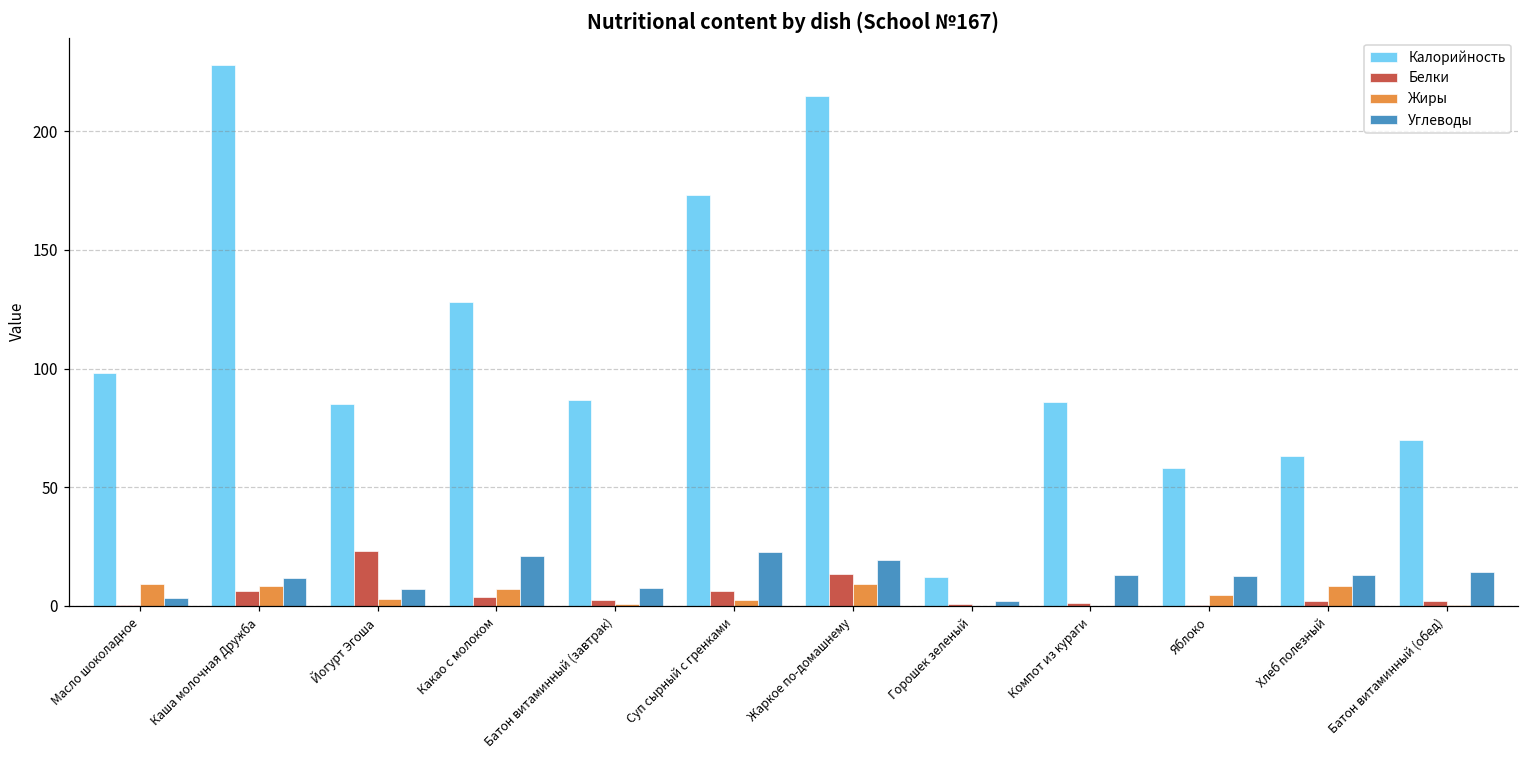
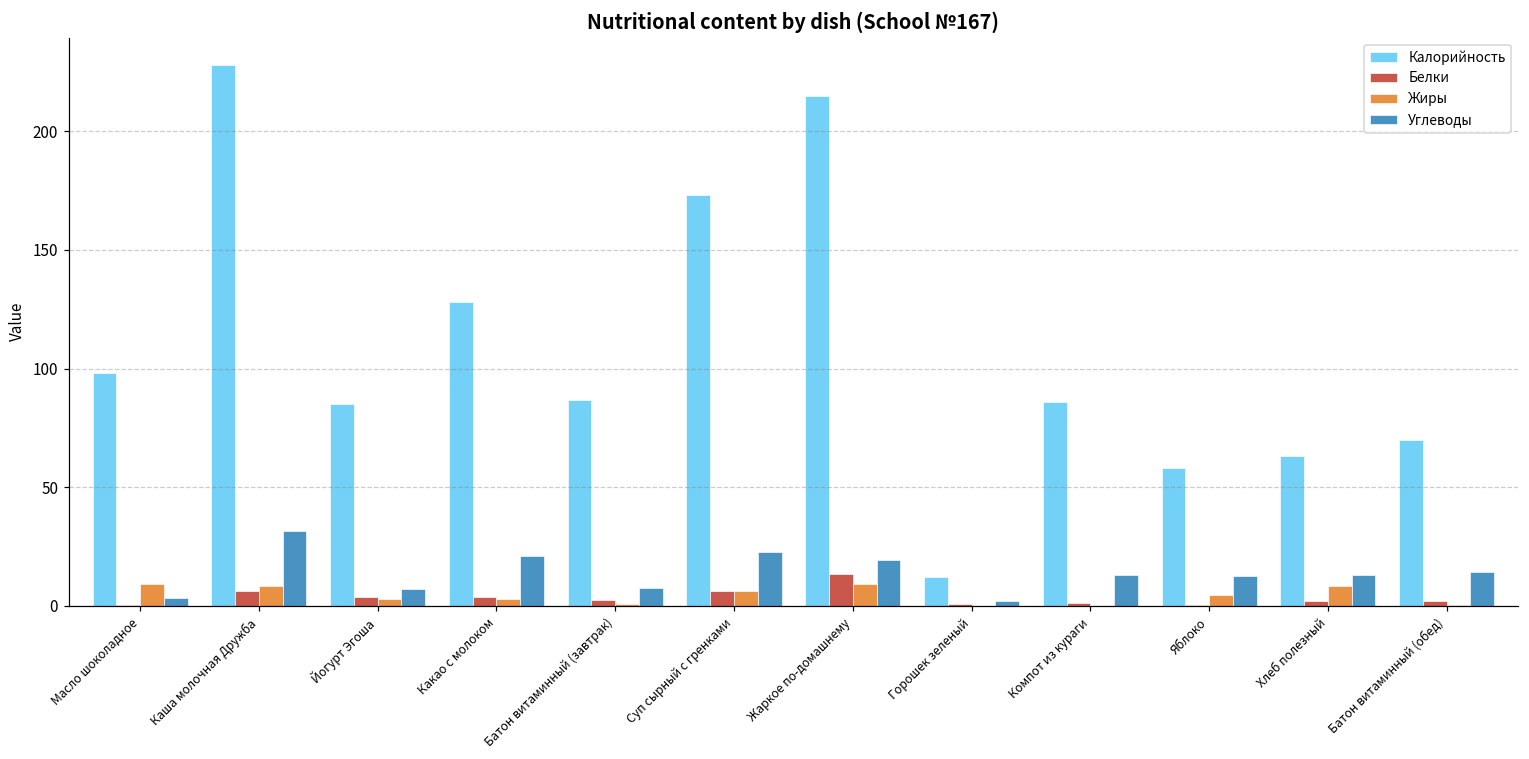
  {
    "Калорийность": {
      "Масло шоколадное": 98,
      "Каша молочная Дружба": 228,
      "Йогурт Эгоша": 85,
      "Какао с молоком": 128,
      "Батон витаминный (завтрак)": 87,
      "Суп сырный с гренками": 173,
      "Жаркое по-домашнему": 215,
      "Горошек зеленый": 12,
      "Компот из кураги": 86,
      "Яблоко": 58,
      "Хлеб полезный": 63,
      "Батон витаминный (обед)": 70
    },
    "Белки": {
      "Каша молочная Дружба": 6,
-     "Йогурт Эгоша": 23,
+     "Йогурт Эгоша": 4,
      "Какао с молоком": 4,
      "Батон витаминный (завтрак)": 3,
      "Суп сырный с гренками": 6,
      "Жаркое по-домашнему": 13,
      "Хлеб полезный": 2,
      "Батон витаминный (обед)": 2
    },
    "Жиры": {
      "Масло шоколадное": 9,
      "Каша молочная Дружба": 9,
      "Йогурт Эгоша": 3,
-     "Какао с молоком": 7,
-     "Суп сырный с гренками": 2,
+     "Какао с молоком": 3,
+     "Суп сырный с гренками": 6,
      "Жаркое по-домашнему": 9,
      "Компот из кураги": 0,
      "Яблоко": 4,
      "Хлеб полезный": 8
    },
    "Углеводы": {
      "Масло шоколадное": 3,
-     "Каша молочная Дружба": 12,
+     "Каша молочная Дружба": 32,
      "Йогурт Эгоша": 7,
      "Какао с молоком": 21,
      "Батон витаминный (завтрак)": 8,
      "Суп сырный с гренками": 23,
      "Жаркое по-домашнему": 19,
      "Горошек зеленый": 2,
      "Компот из кураги": 13,
      "Яблоко": 13,
      "Хлеб полезный": 13,
      "Батон витаминный (обед)": 14
    }
  }
